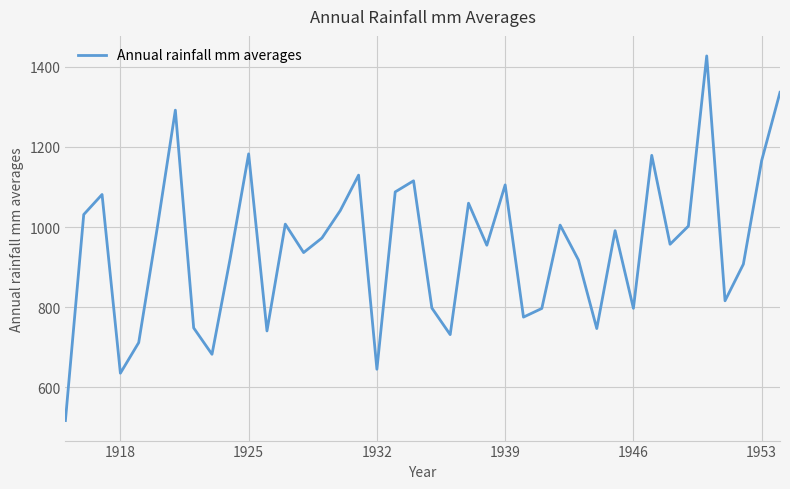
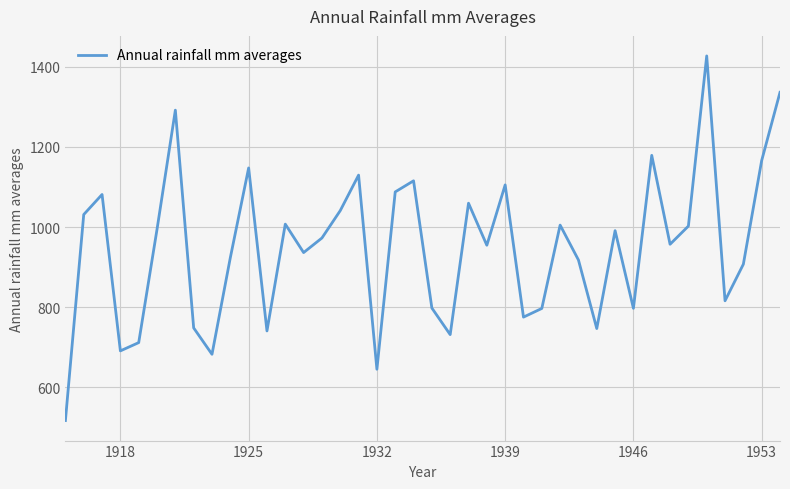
  {
-   "1918": 640,
-   "1925": 1180,
+   "1918": 690,
+   "1925": 1150,
    "1932": 650,
    "1939": 1110,
    "1946": 800,
    "1953": 1170
  }
